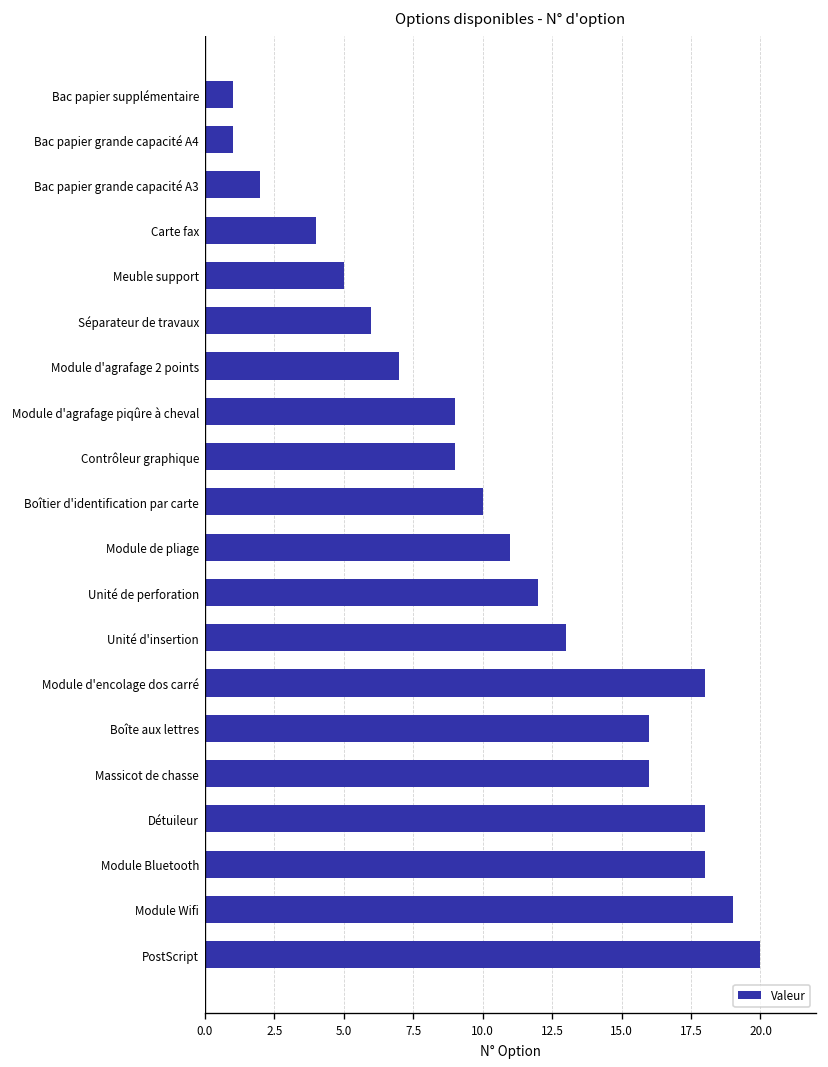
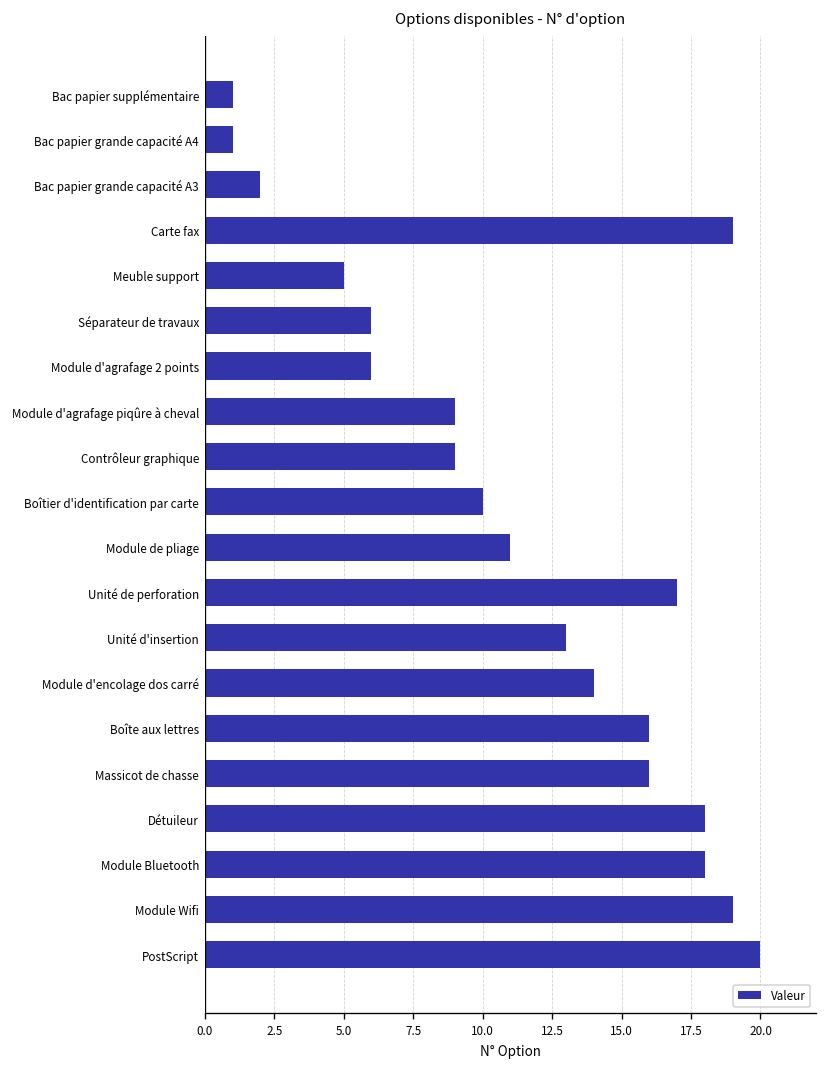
  {
    "Bac papier supplémentaire": 1,
    "Bac papier grande capacité A4": 1,
    "Bac papier grande capacité A3": 2,
-   "Carte fax": 4,
+   "Carte fax": 19,
    "Meuble support": 5,
    "Séparateur de travaux": 6,
-   "Module d'agrafage 2 points": 7,
+   "Module d'agrafage 2 points": 6,
    "Module d'agrafage piqûre à cheval": 9,
    "Contrôleur graphique": 9,
    "Boîtier d'identification par carte": 10,
    "Module de pliage": 11,
-   "Unité de perforation": 12,
+   "Unité de perforation": 17,
    "Unité d'insertion": 13,
-   "Module d'encolage dos carré": 18,
+   "Module d'encolage dos carré": 14,
    "Boîte aux lettres": 16,
    "Massicot de chasse": 16,
    "Détuileur": 18,
    "Module Bluetooth": 18,
    "Module Wifi": 19,
    "PostScript": 20
  }
